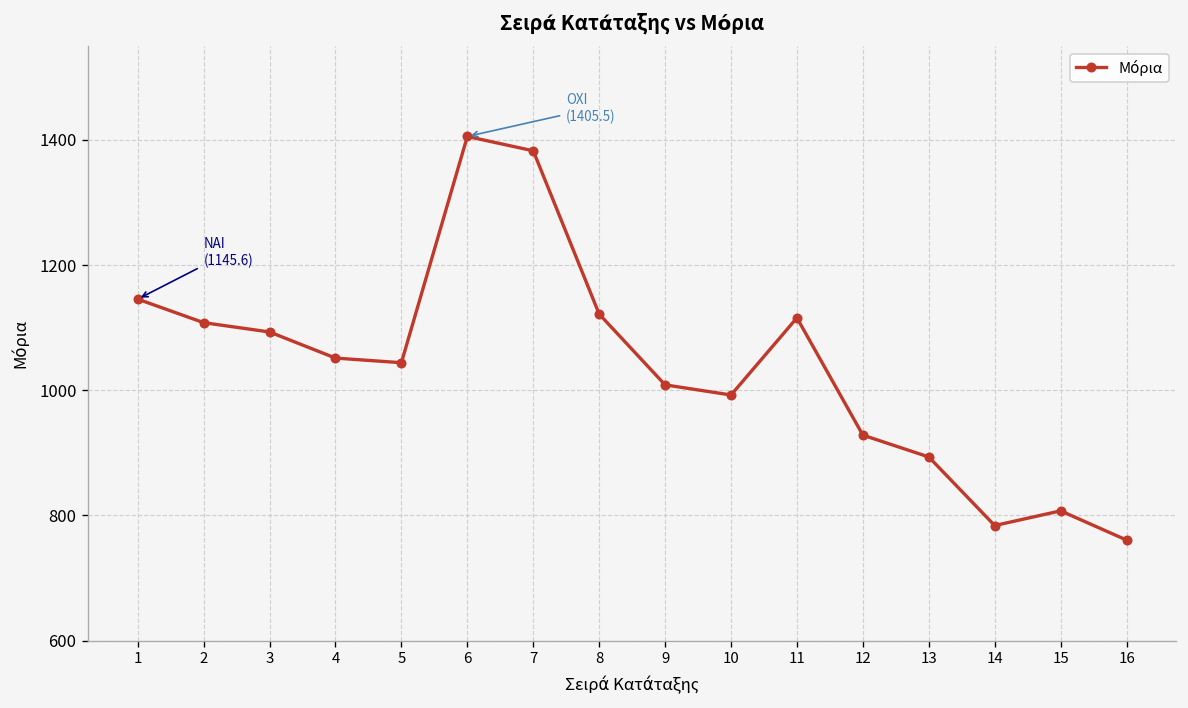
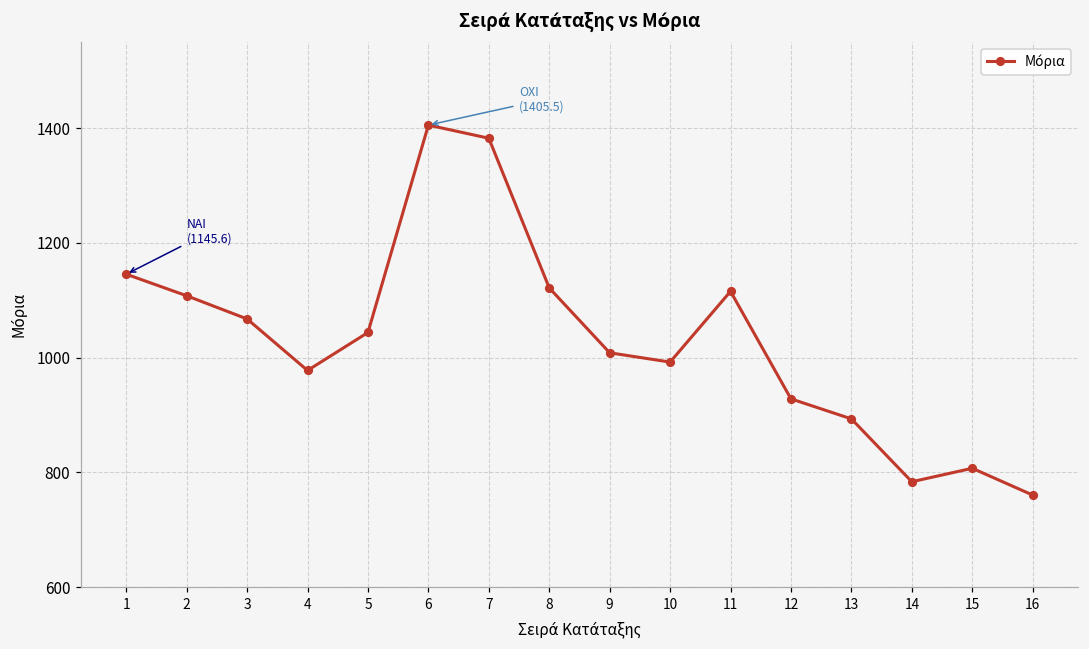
  {
    "2": 1110,
-   "3": 1090,
-   "4": 1050,
+   "3": 1070,
+   "4": 980,
    "5": 1040,
    "7": 1380,
    "8": 1120,
    "9": 1010,
    "10": 990,
    "11": 1120,
    "12": 930,
    "13": 890,
    "14": 780,
    "15": 810,
    "16": 760
  }
